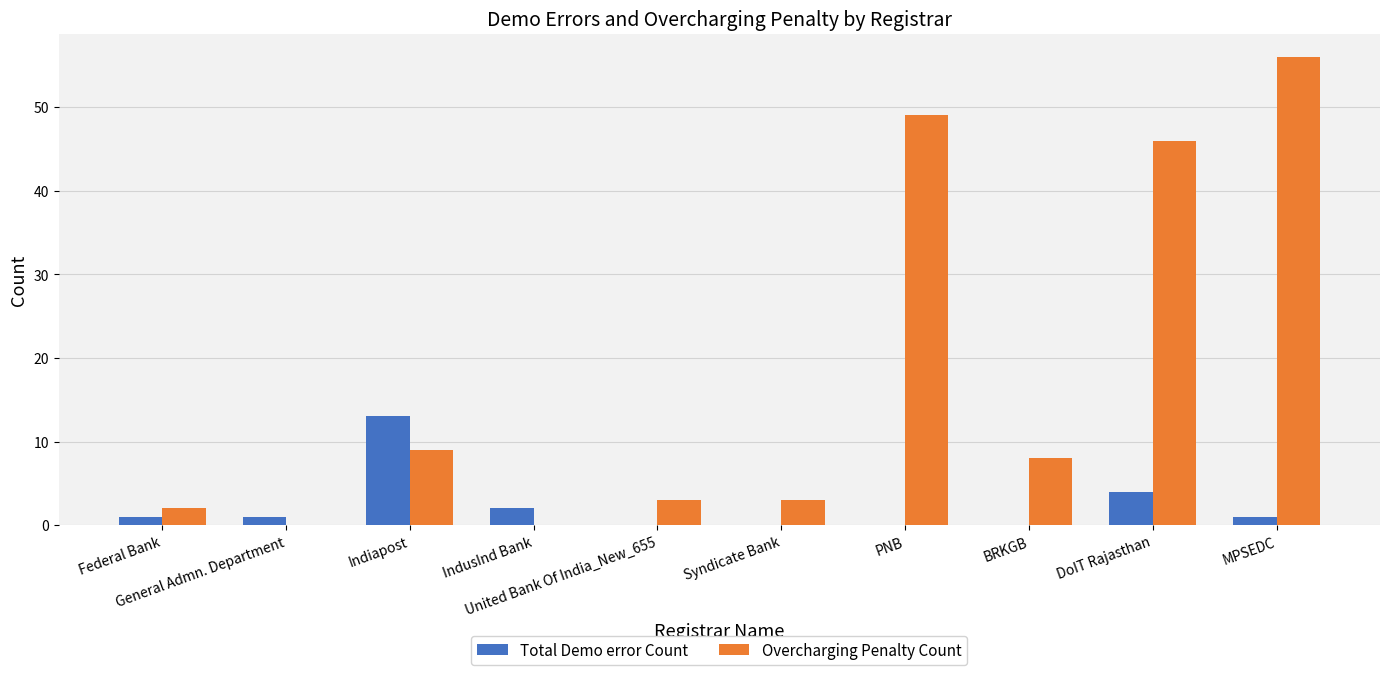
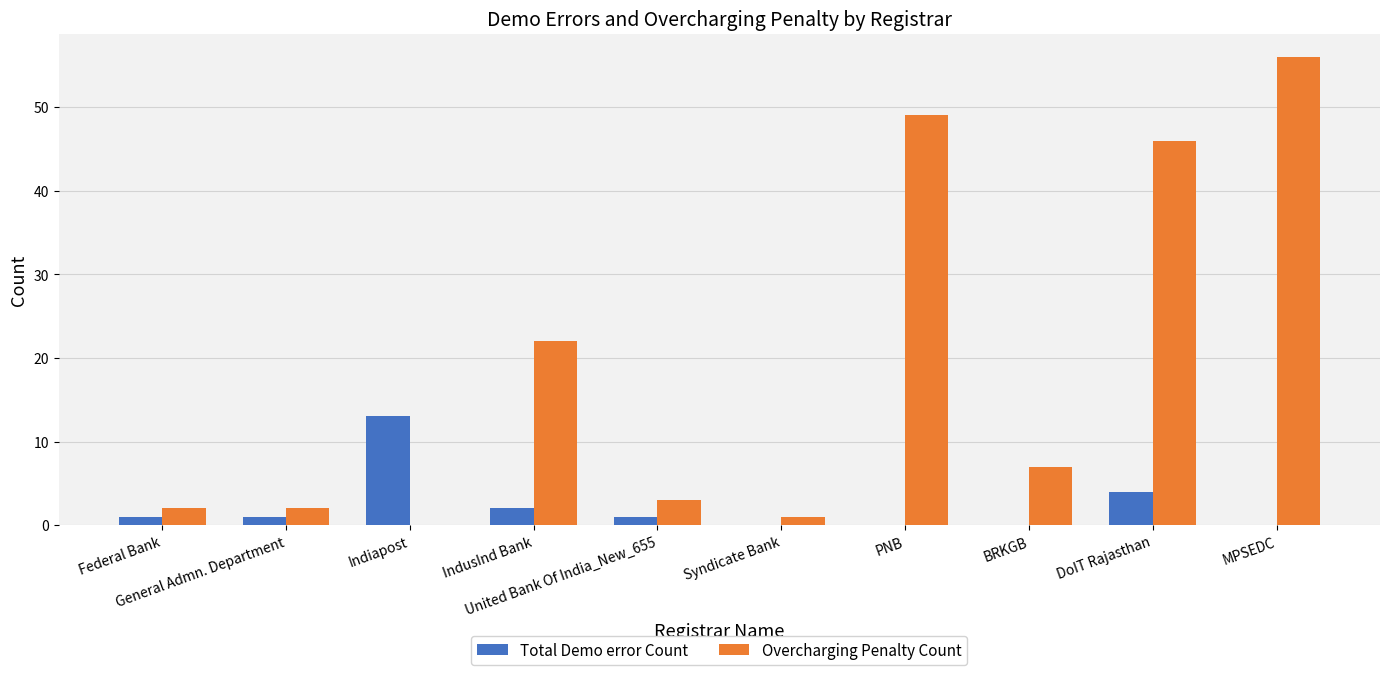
  {
    "Total Demo error Count": {
      "Federal Bank": 1,
      "General Admn. Department": 1,
      "Indiapost": 13,
      "IndusInd Bank": 2,
-     "United Bank Of India_New_655": 0,
+     "United Bank Of India_New_655": 1,
      "Syndicate Bank": 0,
      "PNB": 0,
      "BRKGB": 0,
      "DoIT Rajasthan": 4,
-     "MPSEDC": 1
+     "MPSEDC": 0
    },
    "Overcharging Penalty Count": {
      "Federal Bank": 2,
-     "General Admn. Department": 0,
-     "Indiapost": 9,
-     "IndusInd Bank": 0,
+     "General Admn. Department": 2,
+     "Indiapost": 0,
+     "IndusInd Bank": 22,
      "United Bank Of India_New_655": 3,
-     "Syndicate Bank": 3,
+     "Syndicate Bank": 1,
      "PNB": 49,
-     "BRKGB": 8,
+     "BRKGB": 7,
      "DoIT Rajasthan": 46,
      "MPSEDC": 56
    }
  }
